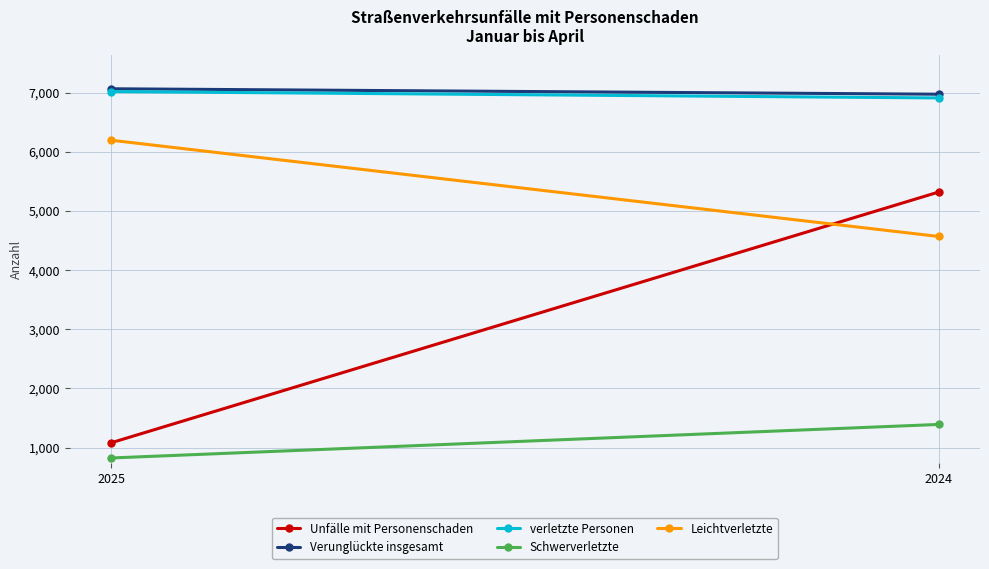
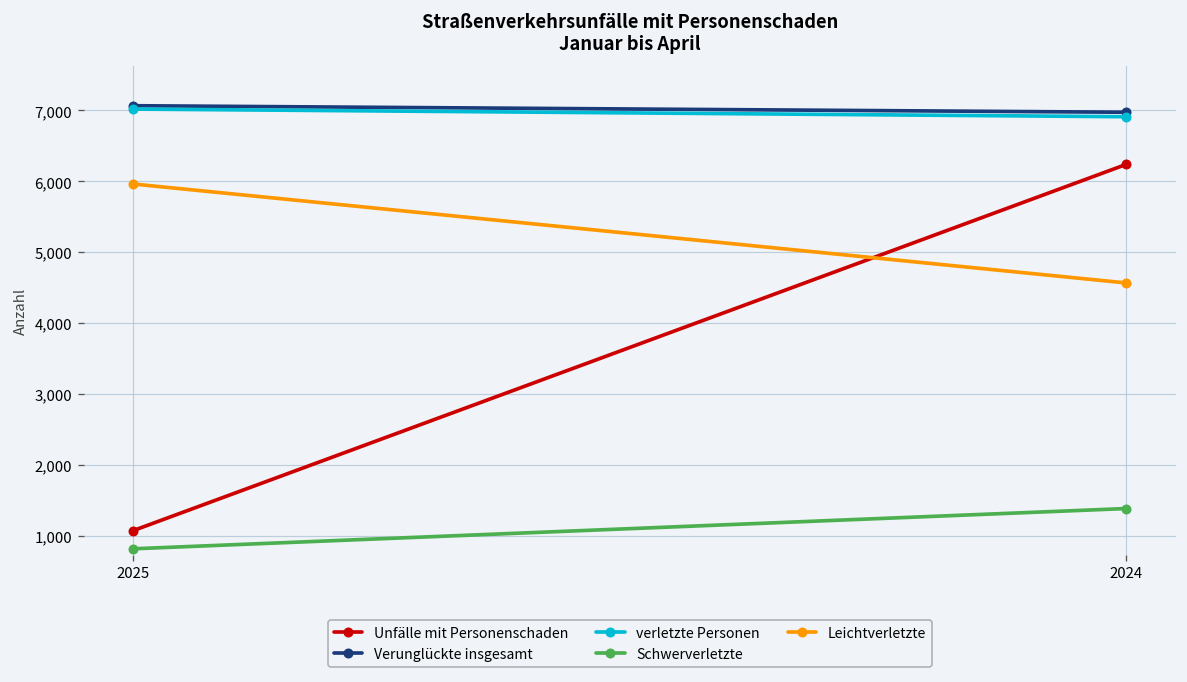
  {
    "Unfälle mit Personenschaden": {
      "2025": "1,100",
-     "2024": "5,300"
+     "2024": "6,200"
    },
    "Verunglückte insgesamt": {
      "2025": "7,100",
      "2024": "7,000"
    },
    "verletzte Personen": {
      "2025": "7,000",
      "2024": "6,900"
    },
    "Schwerverletzte": {
      "2025": "800",
      "2024": "1,400"
    },
    "Leichtverletzte": {
-     "2025": "6,200",
+     "2025": "6,000",
      "2024": "4,600"
    }
  }
